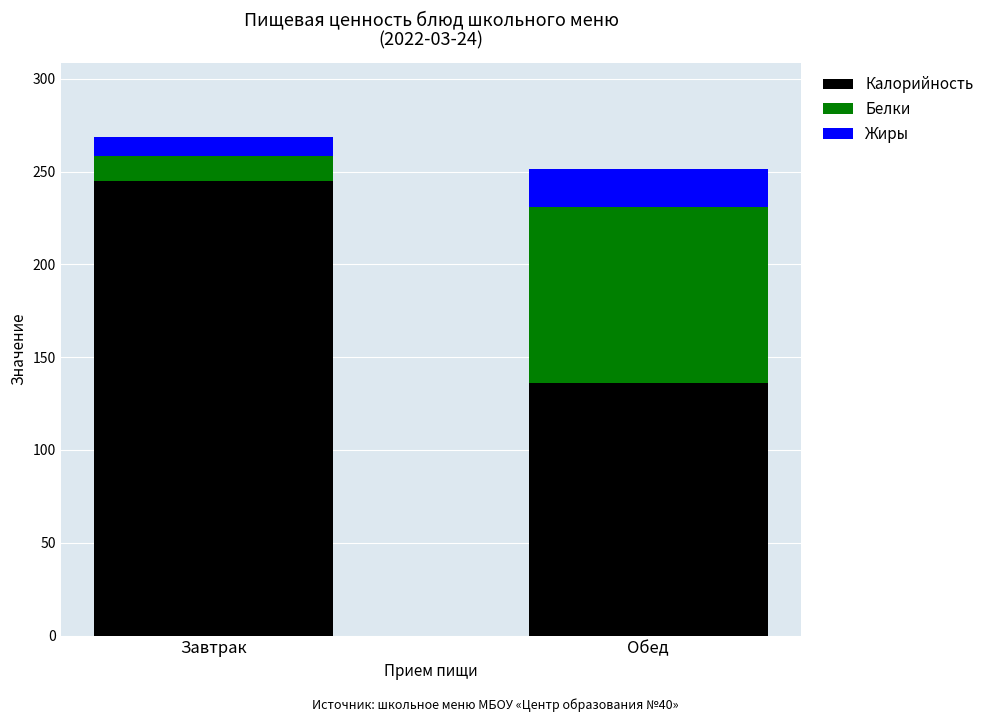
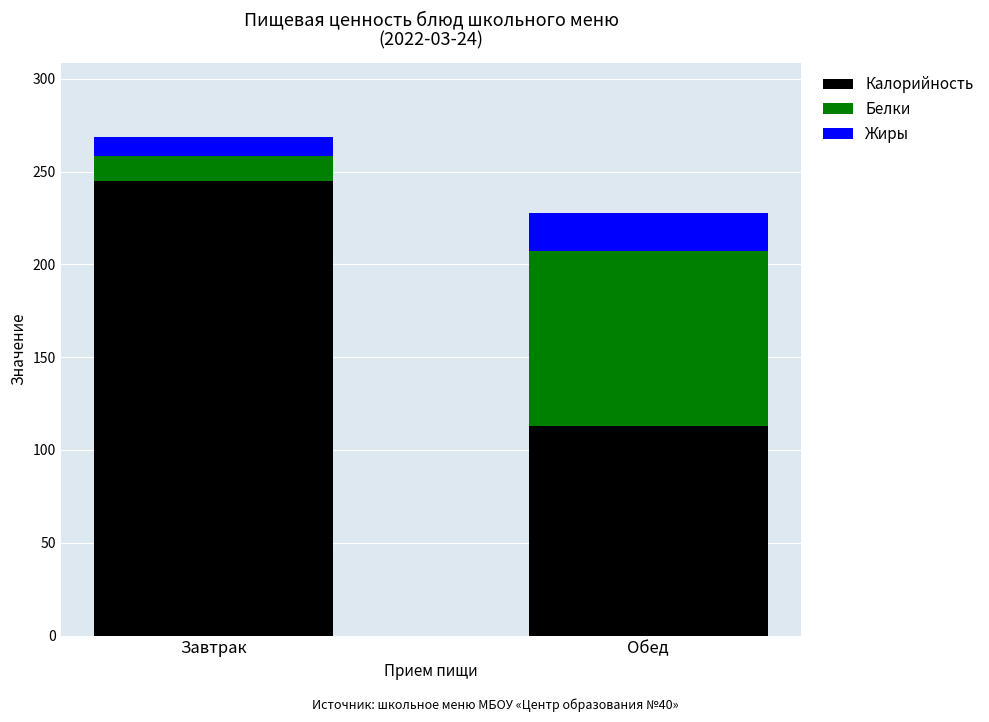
  {
    "Калорийность": {
      "Завтрак": 245,
-     "Обед": 136
+     "Обед": 113
    },
    "Белки": {
      "Завтрак": 14,
      "Обед": 95
    },
    "Жиры": {
      "Завтрак": 10,
      "Обед": 20
    }
  }
